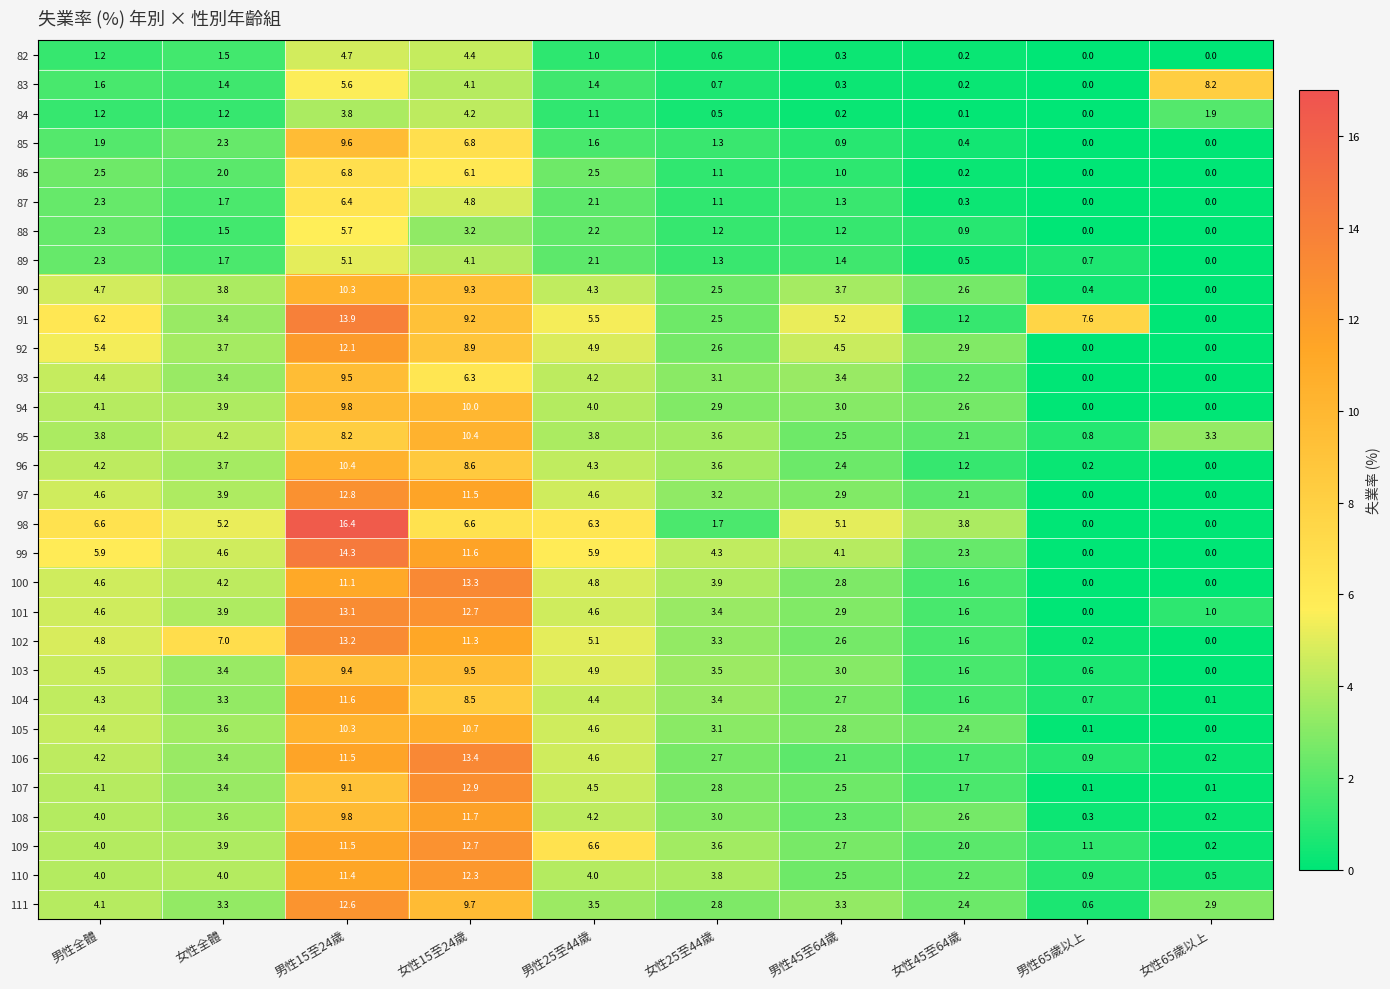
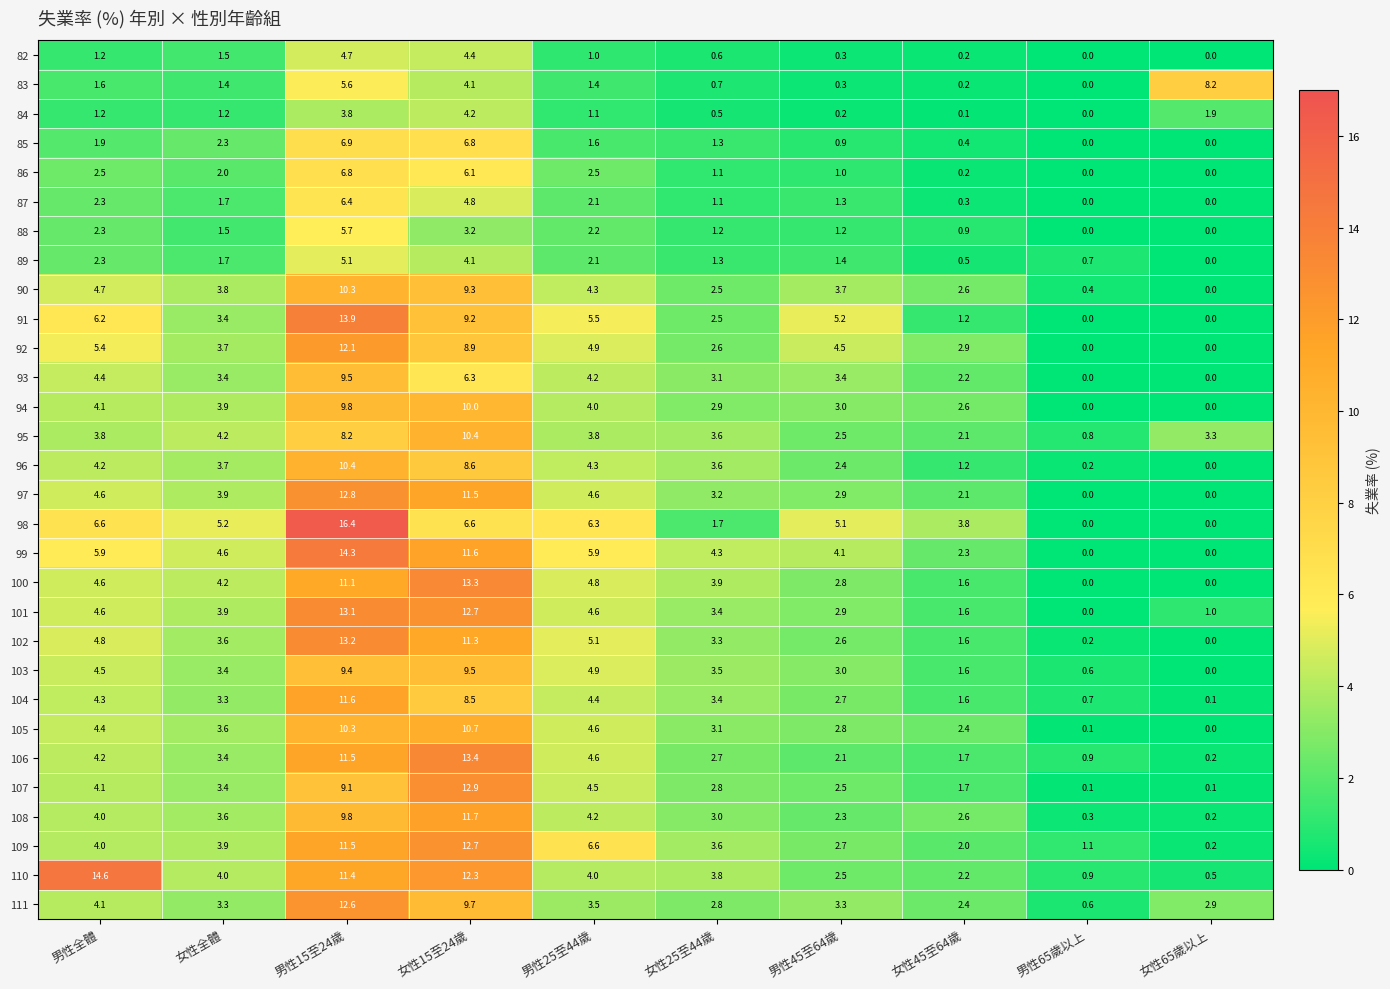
  {
    "85": {
      "男性全體": 1.9,
      "女性全體": 2.3,
-     "男性15至24歲": 9.6,
+     "男性15至24歲": 6.9,
      "女性15至24歲": 6.8,
      "男性25至44歲": 1.6,
      "女性25至44歲": 1.3,
      "男性45至64歲": 0.9,
      "女性45至64歲": 0.4,
      "男性65歲以上": 0.0,
      "女性65歲以上": 0.0
    },
    "91": {
      "男性全體": 6.2,
      "女性全體": 3.4,
      "男性15至24歲": 13.9,
      "女性15至24歲": 9.2,
      "男性25至44歲": 5.5,
      "女性25至44歲": 2.5,
      "男性45至64歲": 5.2,
      "女性45至64歲": 1.2,
-     "男性65歲以上": 7.6,
+     "男性65歲以上": 0.0,
      "女性65歲以上": 0.0
    },
    "102": {
      "男性全體": 4.8,
-     "女性全體": 7.0,
+     "女性全體": 3.6,
      "男性15至24歲": 13.2,
      "女性15至24歲": 11.3,
      "男性25至44歲": 5.1,
      "女性25至44歲": 3.3,
      "男性45至64歲": 2.6,
      "女性45至64歲": 1.6,
      "男性65歲以上": 0.2,
      "女性65歲以上": 0.0
    },
    "110": {
-     "男性全體": 4.0,
+     "男性全體": 14.6,
      "女性全體": 4.0,
      "男性15至24歲": 11.4,
      "女性15至24歲": 12.3,
      "男性25至44歲": 4.0,
      "女性25至44歲": 3.8,
      "男性45至64歲": 2.5,
      "女性45至64歲": 2.2,
      "男性65歲以上": 0.9,
      "女性65歲以上": 0.5
    }
  }
